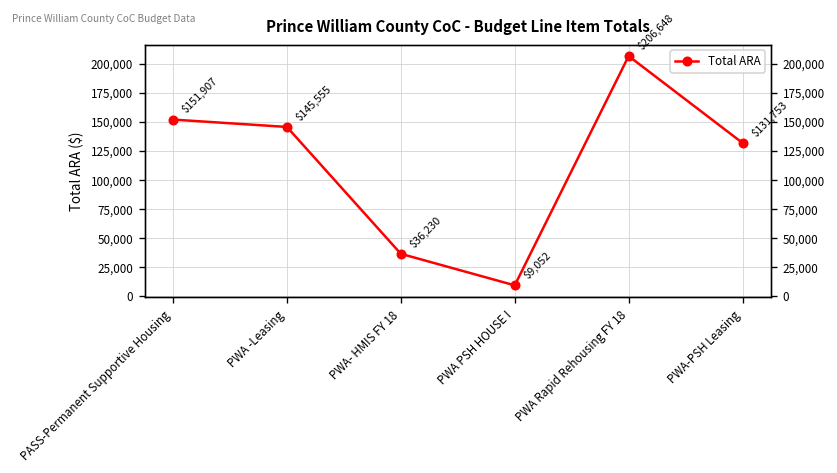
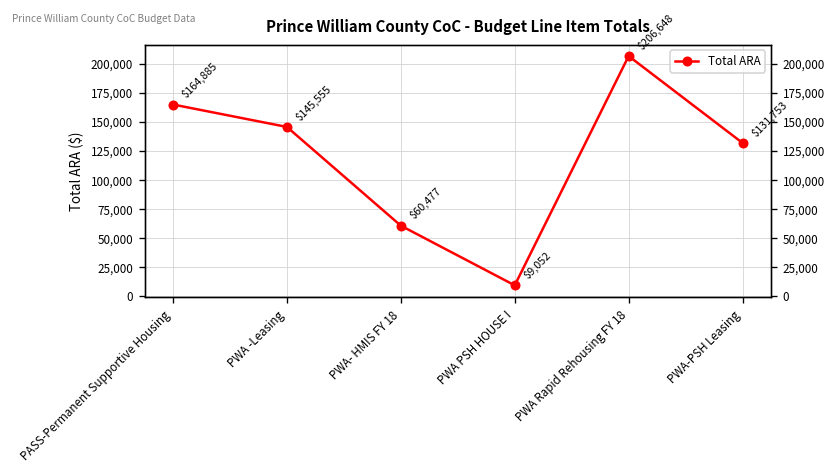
  {
-   "PASS-Permanent Supportive Housing": "$151,907",
+   "PASS-Permanent Supportive Housing": "$164,885",
    "PWA -Leasing": "$145,555",
-   "PWA- HMIS FY 18": "$36,230",
+   "PWA- HMIS FY 18": "$60,477",
    "PWA PSH HOUSE I": "$9,052",
    "PWA-PSH Leasing": "$131,753"
  }
